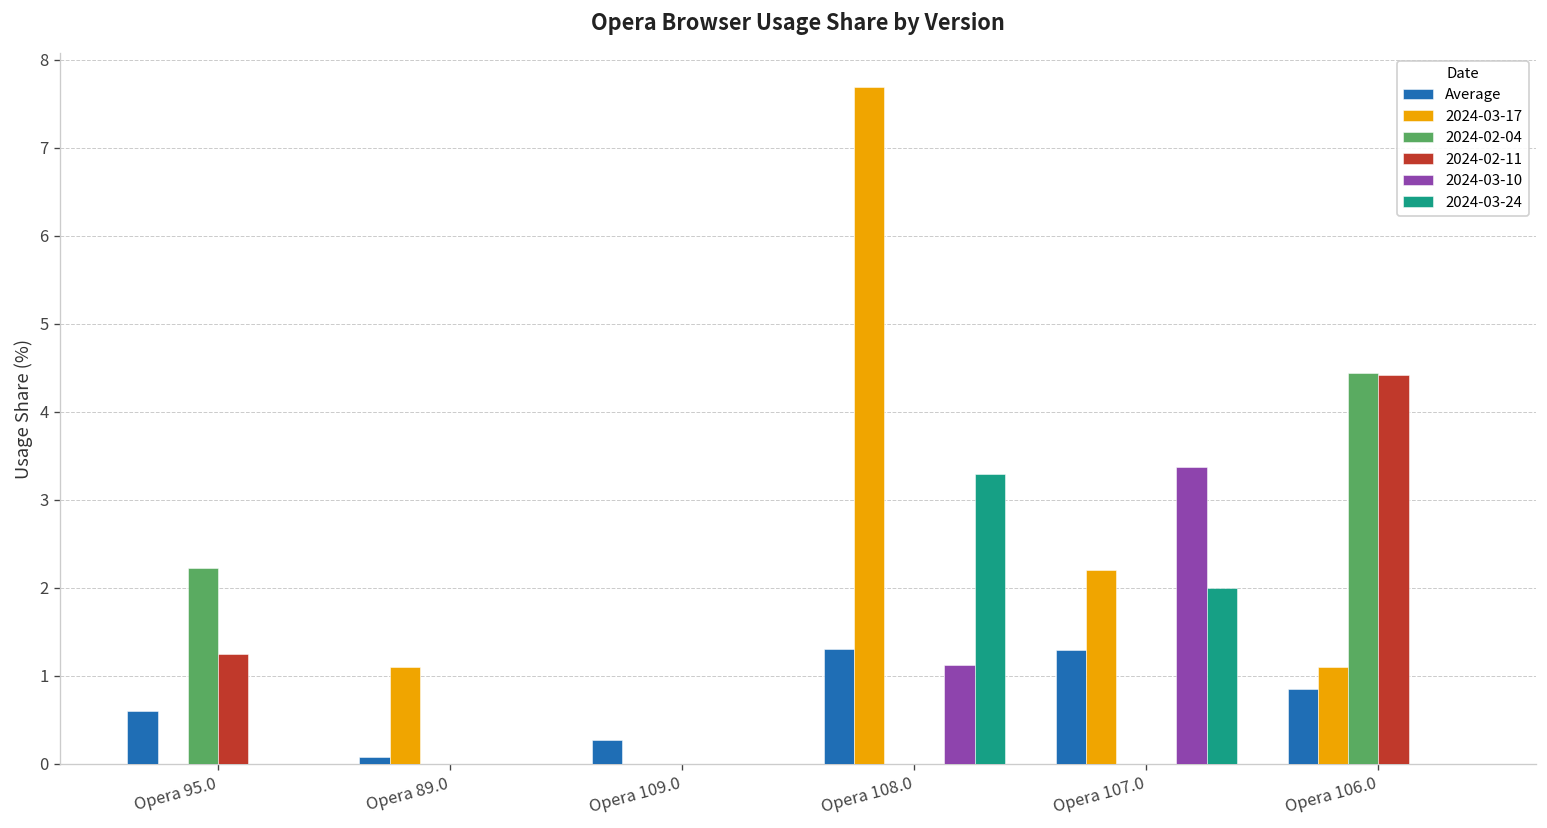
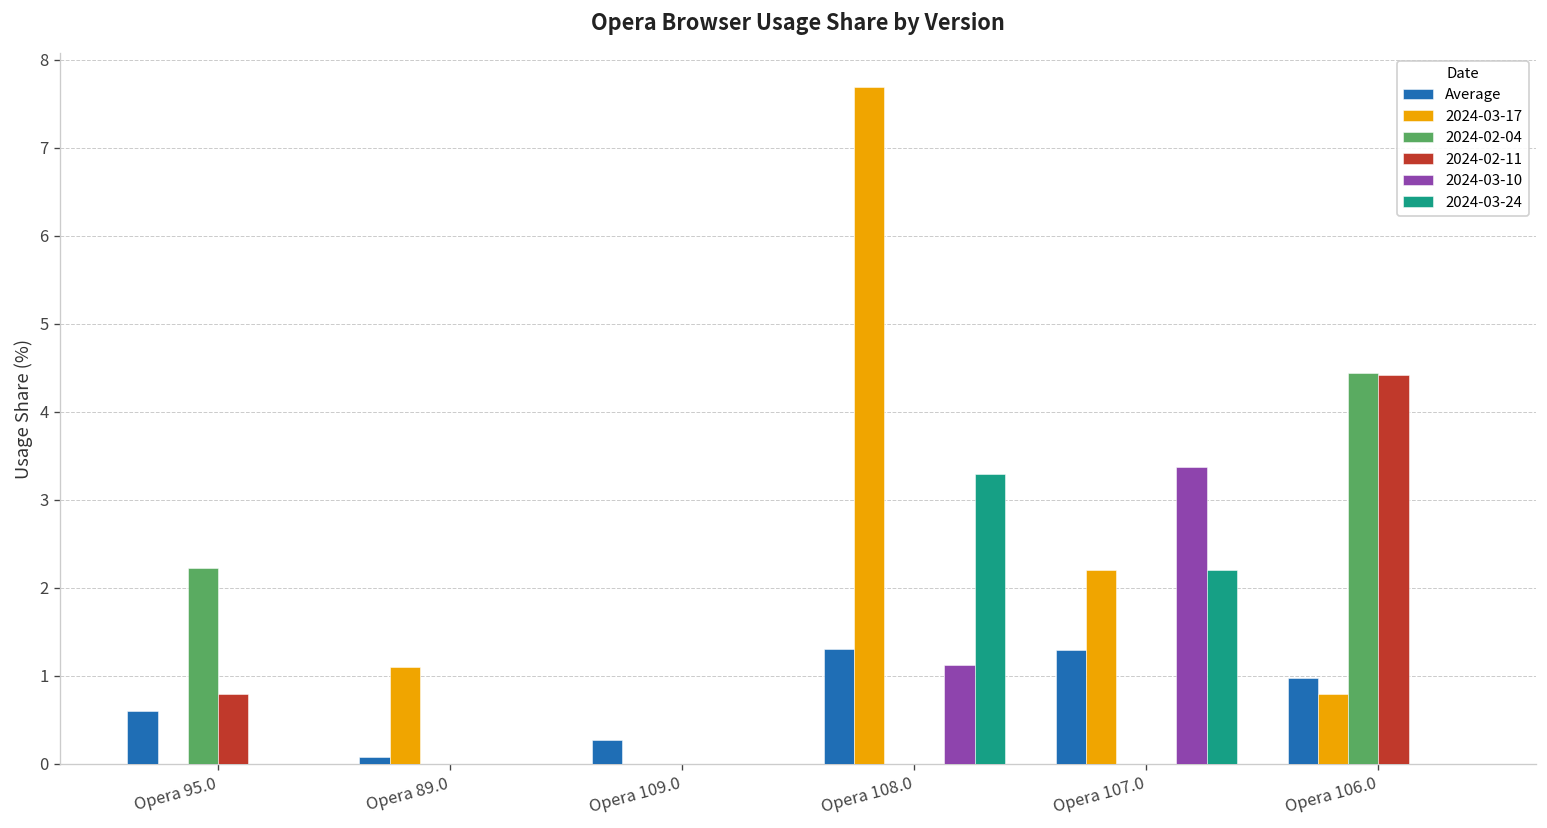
  {
    "Average": {
      "Opera 95.0": 0.6,
      "Opera 89.0": 0.1,
      "Opera 109.0": 0.3,
      "Opera 108.0": 1.3,
      "Opera 107.0": 1.3,
-     "Opera 106.0": 0.9
+     "Opera 106.0": 1.0
    },
    "2024-03-17": {
      "Opera 95.0": 0.0,
      "Opera 89.0": 1.1,
      "Opera 109.0": 0.0,
      "Opera 108.0": 7.7,
      "Opera 107.0": 2.2,
-     "Opera 106.0": 1.1
+     "Opera 106.0": 0.8
    },
    "2024-02-04": {
      "Opera 95.0": 2.2,
      "Opera 89.0": 0.0,
      "Opera 109.0": 0.0,
      "Opera 108.0": 0.0,
      "Opera 107.0": 0.0,
      "Opera 106.0": 4.4
    },
    "2024-02-11": {
-     "Opera 95.0": 1.3,
+     "Opera 95.0": 0.8,
      "Opera 89.0": 0.0,
      "Opera 109.0": 0.0,
      "Opera 108.0": 0.0,
      "Opera 107.0": 0.0,
      "Opera 106.0": 4.4
    },
    "2024-03-10": {
      "Opera 95.0": 0.0,
      "Opera 89.0": 0.0,
      "Opera 109.0": 0.0,
      "Opera 108.0": 1.1,
      "Opera 107.0": 3.4,
      "Opera 106.0": 0.0
    },
    "2024-03-24": {
      "Opera 95.0": 0.0,
      "Opera 89.0": 0.0,
      "Opera 109.0": 0.0,
      "Opera 108.0": 3.3,
-     "Opera 107.0": 2.0,
+     "Opera 107.0": 2.2,
      "Opera 106.0": 0.0
    }
  }
